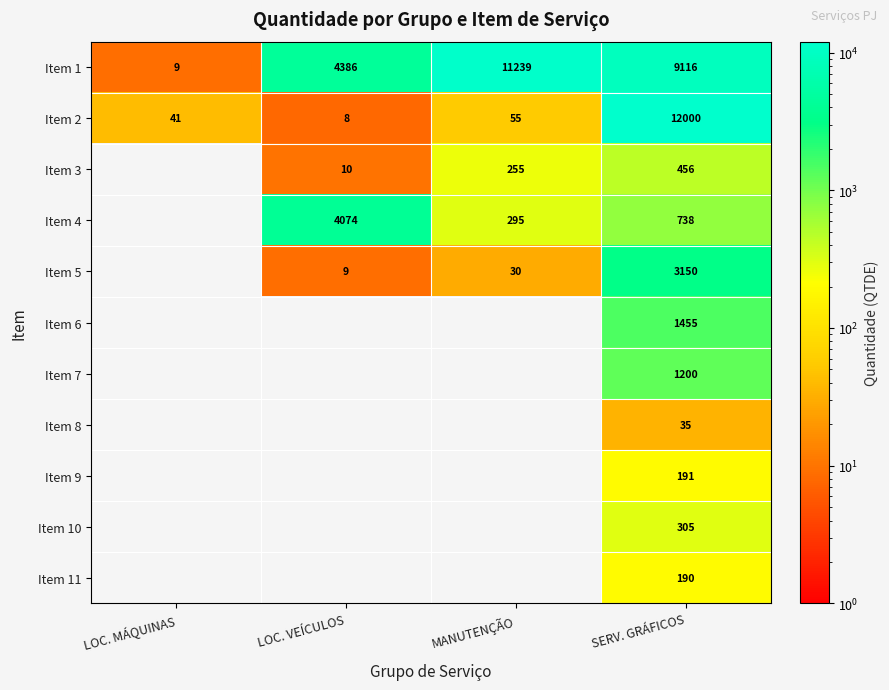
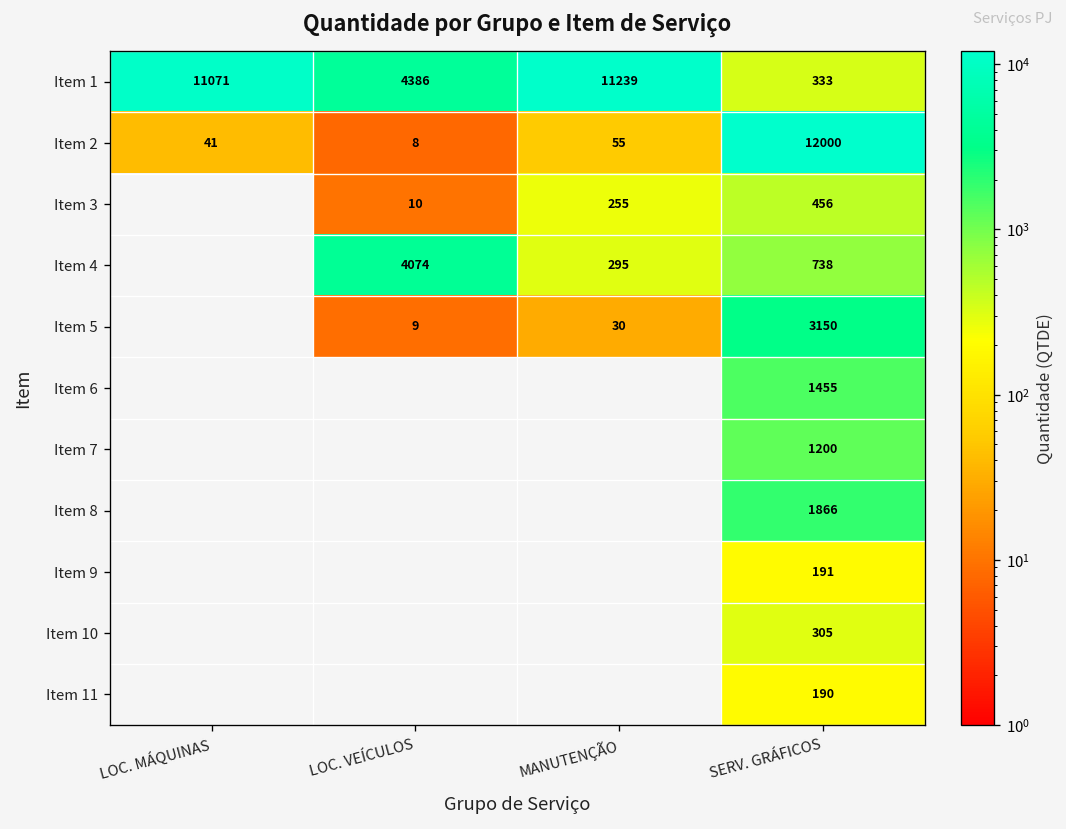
  {
    "Item 1": {
-     "LOC. MÁQUINAS": 9,
+     "LOC. MÁQUINAS": 11071,
      "LOC. VEÍCULOS": 4386,
      "MANUTENÇÃO": 11239,
-     "SERV. GRÁFICOS": 9116
+     "SERV. GRÁFICOS": 333
    },
    "Item 2": {
      "LOC. MÁQUINAS": 41,
      "LOC. VEÍCULOS": 8,
      "MANUTENÇÃO": 55,
      "SERV. GRÁFICOS": 12000
    },
    "Item 3": {
      "LOC. VEÍCULOS": 10,
      "MANUTENÇÃO": 255,
      "SERV. GRÁFICOS": 456
    },
    "Item 4": {
      "LOC. VEÍCULOS": 4074,
      "MANUTENÇÃO": 295,
      "SERV. GRÁFICOS": 738
    },
    "Item 5": {
      "LOC. VEÍCULOS": 9,
      "MANUTENÇÃO": 30,
      "SERV. GRÁFICOS": 3150
    },
    "Item 6": {
      "SERV. GRÁFICOS": 1455
    },
    "Item 7": {
      "SERV. GRÁFICOS": 1200
    },
    "Item 8": {
-     "SERV. GRÁFICOS": 35
+     "SERV. GRÁFICOS": 1866
    },
    "Item 9": {
      "SERV. GRÁFICOS": 191
    },
    "Item 10": {
      "SERV. GRÁFICOS": 305
    },
    "Item 11": {
      "SERV. GRÁFICOS": 190
    }
  }
